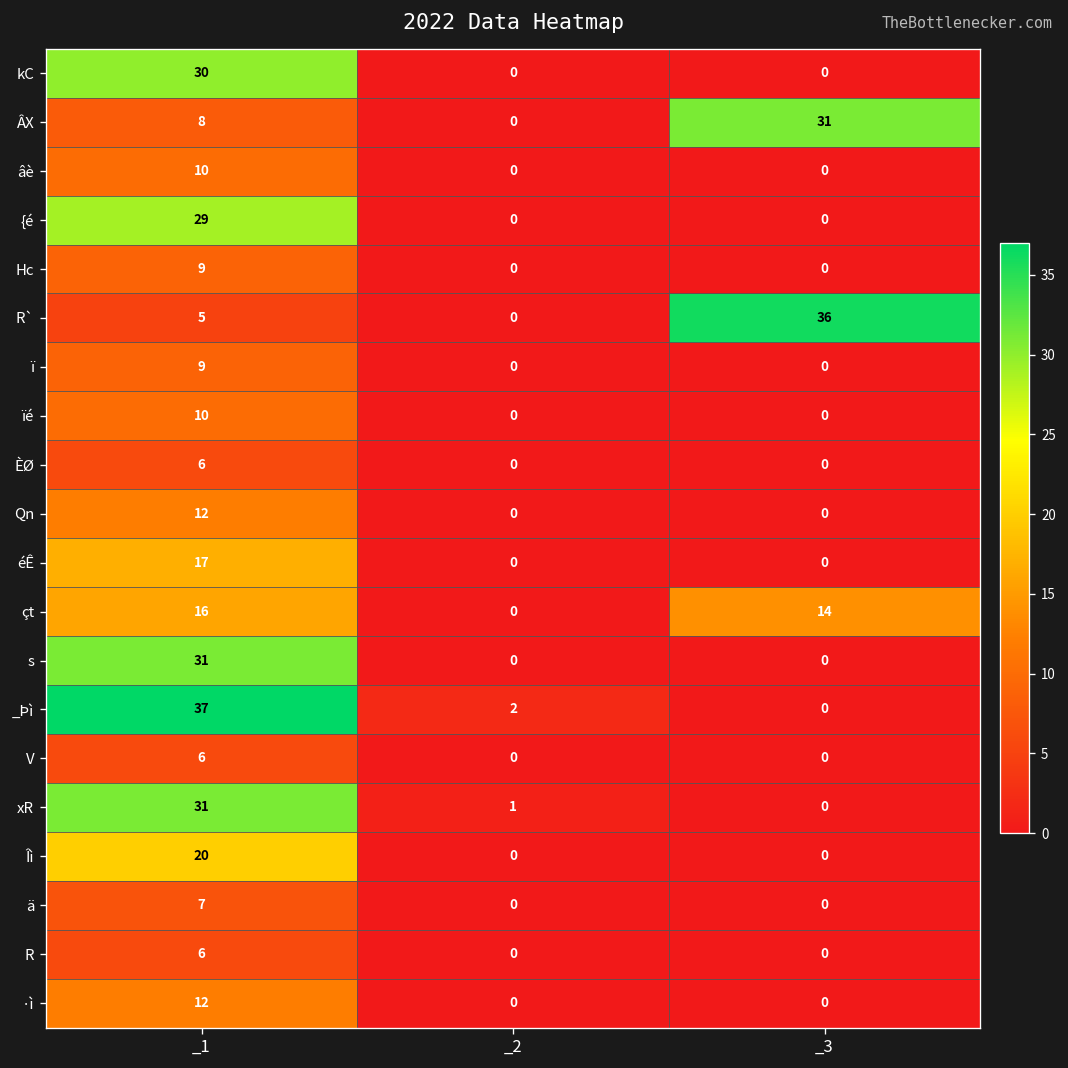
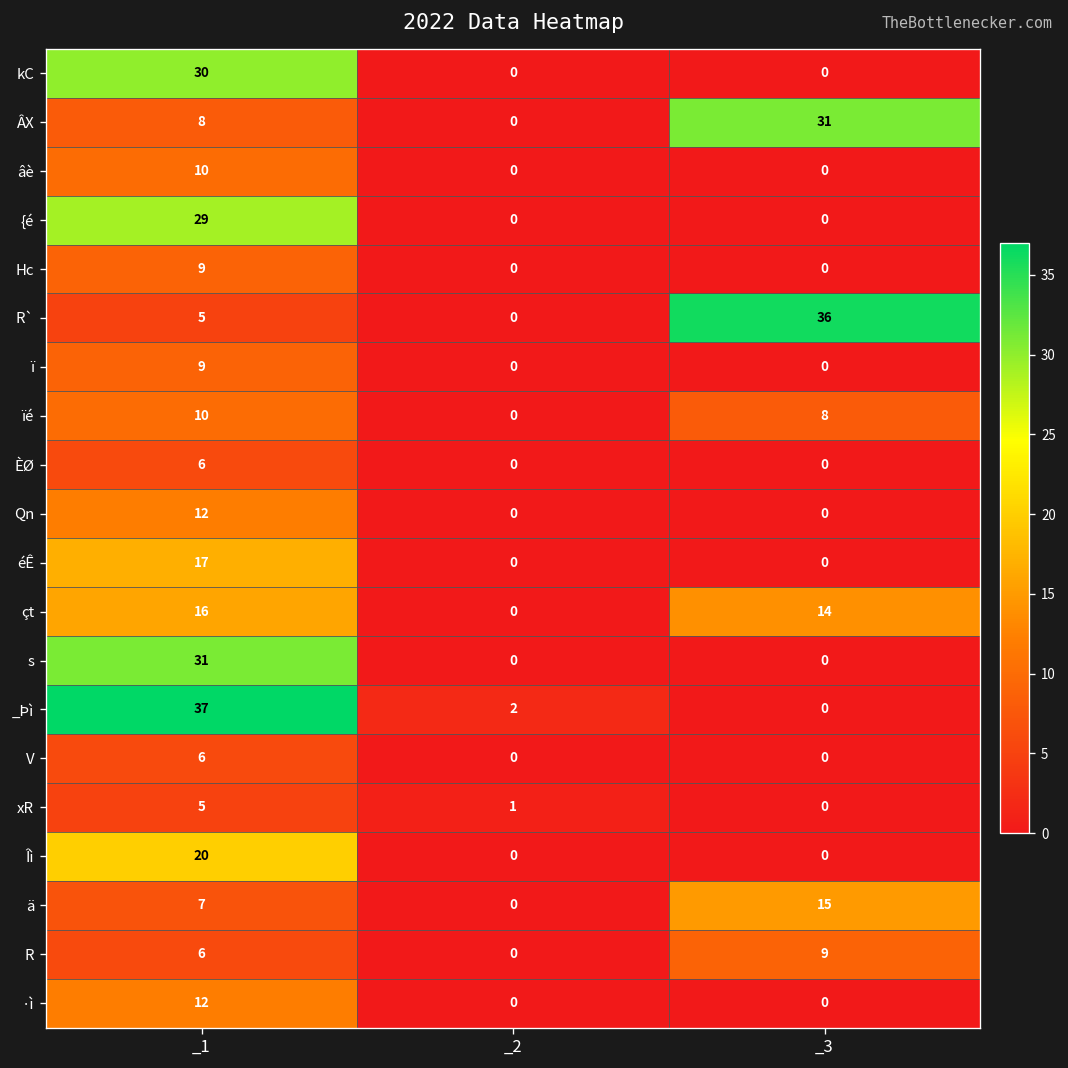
  {
    "kC": {
      "_1": 30,
      "_2": 0,
      "_3": 0
    },
    "ÂX": {
      "_1": 8,
      "_2": 0,
      "_3": 31
    },
    "âè": {
      "_1": 10,
      "_2": 0,
      "_3": 0
    },
    "{é": {
      "_1": 29,
      "_2": 0,
      "_3": 0
    },
    "Hc": {
      "_1": 9,
      "_2": 0,
      "_3": 0
    },
    "R`": {
      "_1": 5,
      "_2": 0,
      "_3": 36
    },
    "ï": {
      "_1": 9,
      "_2": 0,
      "_3": 0
    },
    "ïé": {
      "_1": 10,
      "_2": 0,
-     "_3": 0
+     "_3": 8
    },
    "ÈØ": {
      "_1": 6,
      "_2": 0,
      "_3": 0
    },
    "Qn": {
      "_1": 12,
      "_2": 0,
      "_3": 0
    },
    "éÊ": {
      "_1": 17,
      "_2": 0,
      "_3": 0
    },
    "çt": {
      "_1": 16,
      "_2": 0,
      "_3": 14
    },
    "s": {
      "_1": 31,
      "_2": 0,
      "_3": 0
    },
    "_Þì": {
      "_1": 37,
      "_2": 2,
      "_3": 0
    },
    "V": {
      "_1": 6,
      "_2": 0,
      "_3": 0
    },
    "xR": {
-     "_1": 31,
+     "_1": 5,
      "_2": 1,
      "_3": 0
    },
    "Îì": {
      "_1": 20,
      "_2": 0,
      "_3": 0
    },
    "ä": {
      "_1": 7,
      "_2": 0,
-     "_3": 0
+     "_3": 15
    },
    "R": {
      "_1": 6,
      "_2": 0,
-     "_3": 0
+     "_3": 9
    },
    "·ì": {
      "_1": 12,
      "_2": 0,
      "_3": 0
    }
  }
